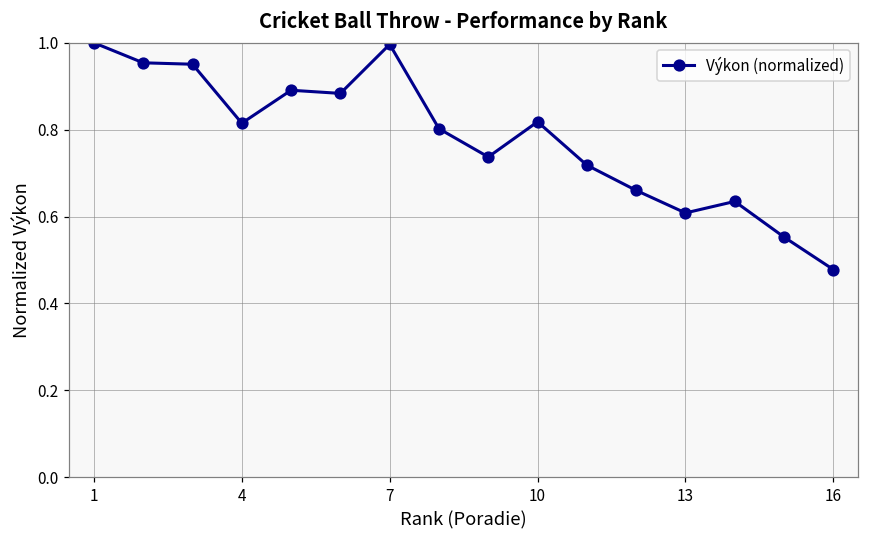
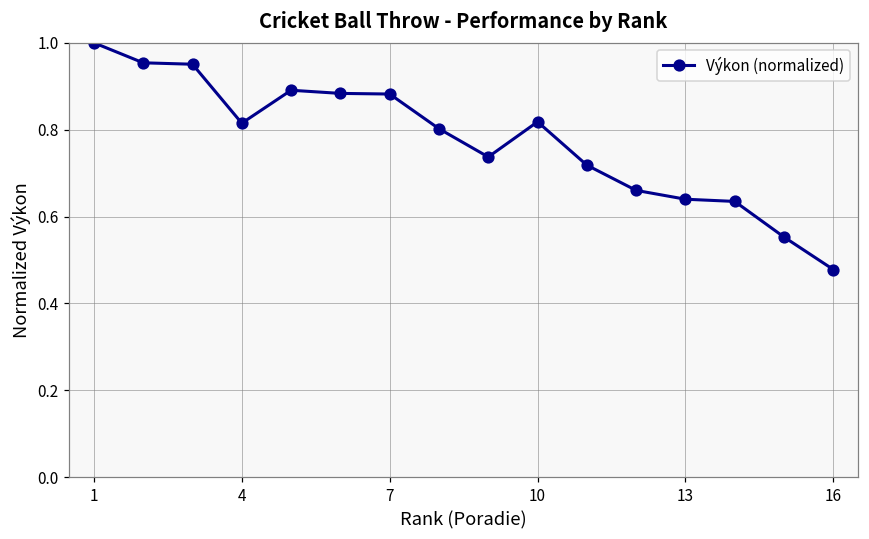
  {
    "1": 1.00,
    "4": 0.81,
-   "7": 1.00,
+   "7": 0.88,
    "10": 0.82,
-   "13": 0.61,
+   "13": 0.64,
    "16": 0.48
  }
